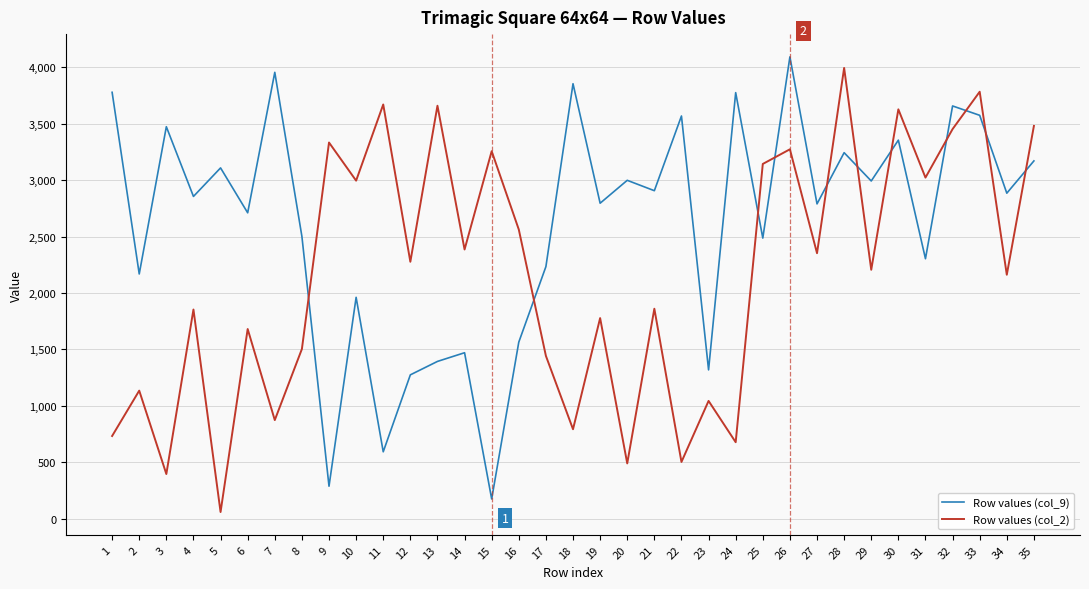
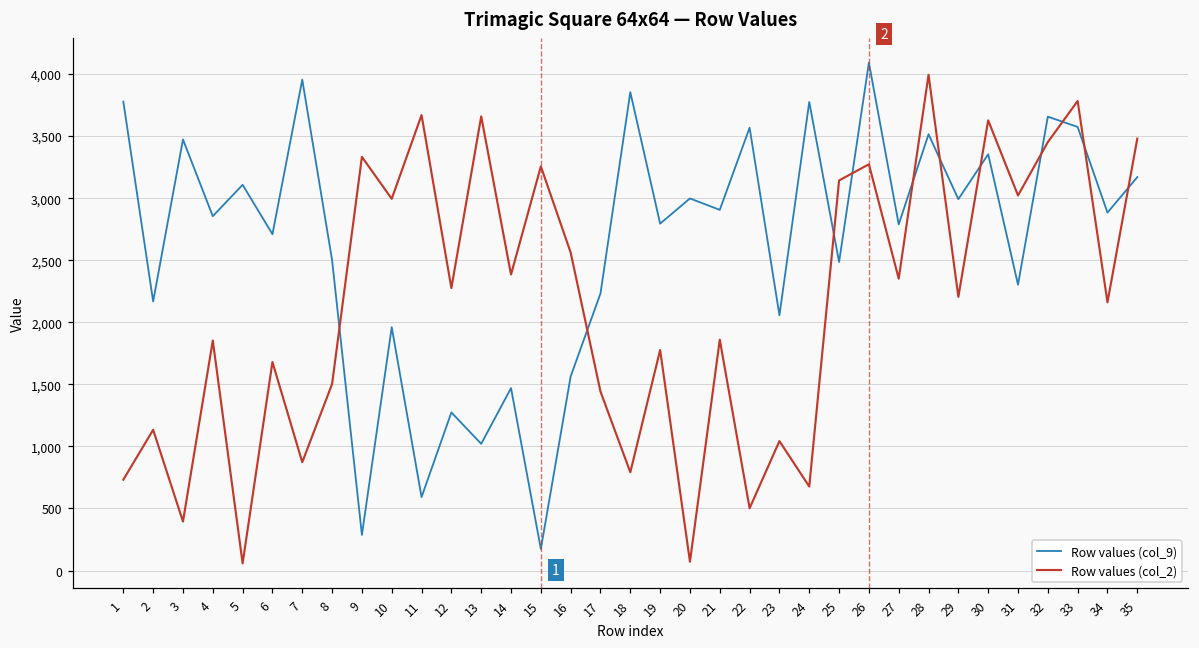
  {
    "Row values (col_9)": {
      "1": "3,780",
      "2": "2,170",
      "3": "3,470",
      "4": "2,860",
      "5": "3,110",
      "6": "2,710",
      "7": "3,960",
      "8": "2,500",
      "9": "290",
      "10": "1,960",
      "11": "590",
      "12": "1,270",
-     "13": "1,390",
+     "13": "1,020",
      "14": "1,470",
      "16": "1,560",
      "17": "2,230",
      "18": "3,850",
      "19": "2,800",
      "20": "3,000",
      "21": "2,910",
      "22": "3,570",
-     "23": "1,320",
+     "23": "2,060",
      "24": "3,780",
      "25": "2,490",
      "27": "2,790",
-     "28": "3,240",
+     "28": "3,520",
      "29": "2,990",
      "30": "3,350",
      "31": "2,300",
      "32": "3,660",
      "33": "3,570",
      "34": "2,880",
      "35": "3,170"
    },
    "Row values (col_2)": {
      "1": "730",
      "2": "1,130",
      "3": "400",
      "4": "1,850",
      "5": "60",
      "6": "1,680",
      "7": "870",
      "8": "1,500",
      "9": "3,330",
      "10": "3,000",
      "11": "3,670",
      "12": "2,280",
      "13": "3,660",
      "14": "2,390",
      "15": "3,260",
      "16": "2,560",
      "17": "1,440",
      "18": "790",
      "19": "1,780",
-     "20": "490",
+     "20": "70",
      "21": "1,860",
      "22": "500",
      "23": "1,040",
      "24": "680",
      "25": "3,140",
      "26": "3,270",
      "27": "2,350",
      "28": "3,990",
      "29": "2,210",
      "30": "3,630",
      "31": "3,020",
      "32": "3,450",
      "33": "3,780",
      "34": "2,160",
      "35": "3,480"
    }
  }
